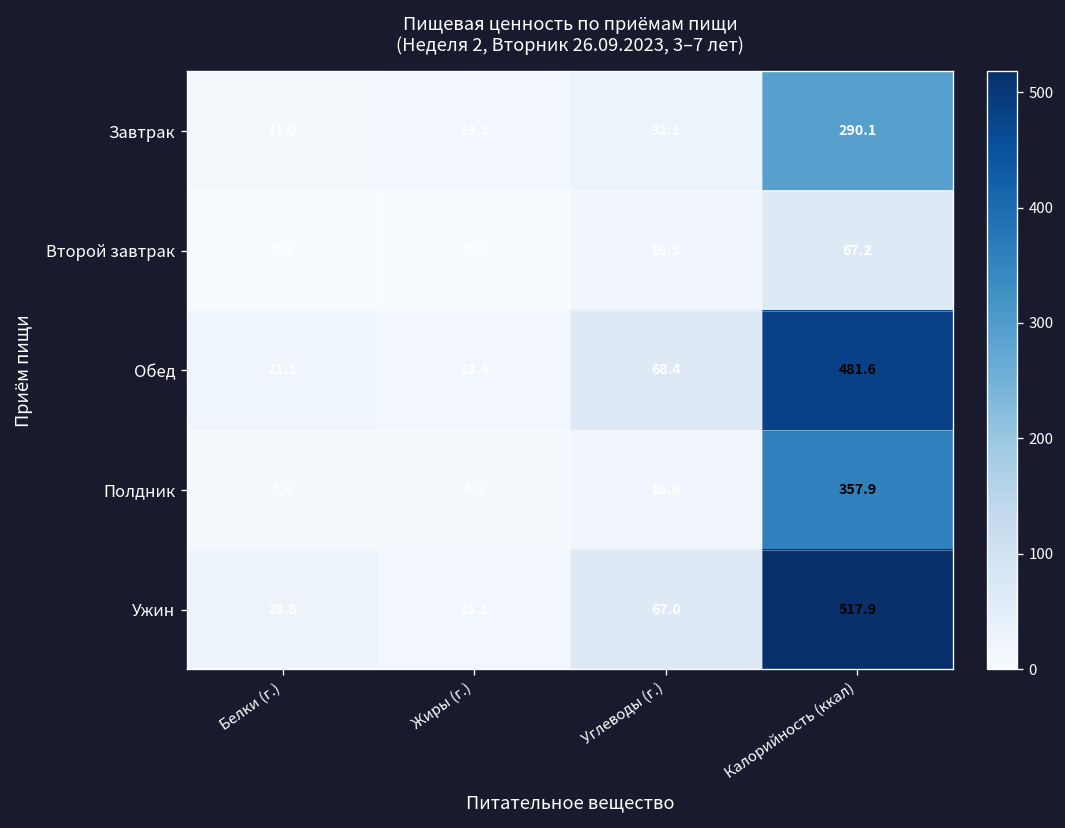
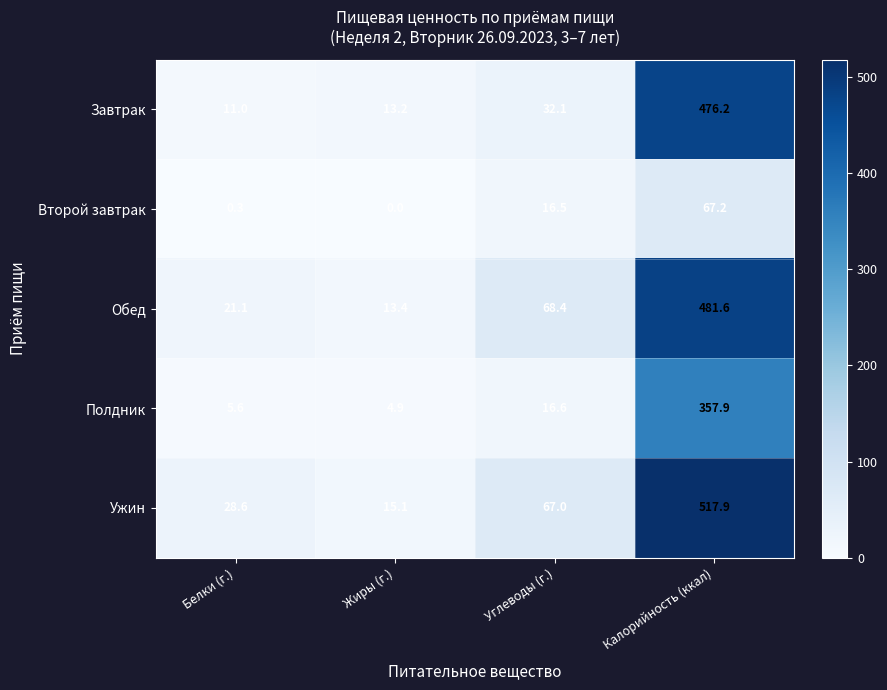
  {
    "Завтрак": {
-     "Калорийность (ккал)": 290.1
+     "Калорийность (ккал)": 476.2
    },
    "Обед": {
      "Калорийность (ккал)": 481.6
    },
    "Полдник": {
      "Калорийность (ккал)": 357.9
    },
    "Ужин": {
      "Калорийность (ккал)": 517.9
    }
  }
